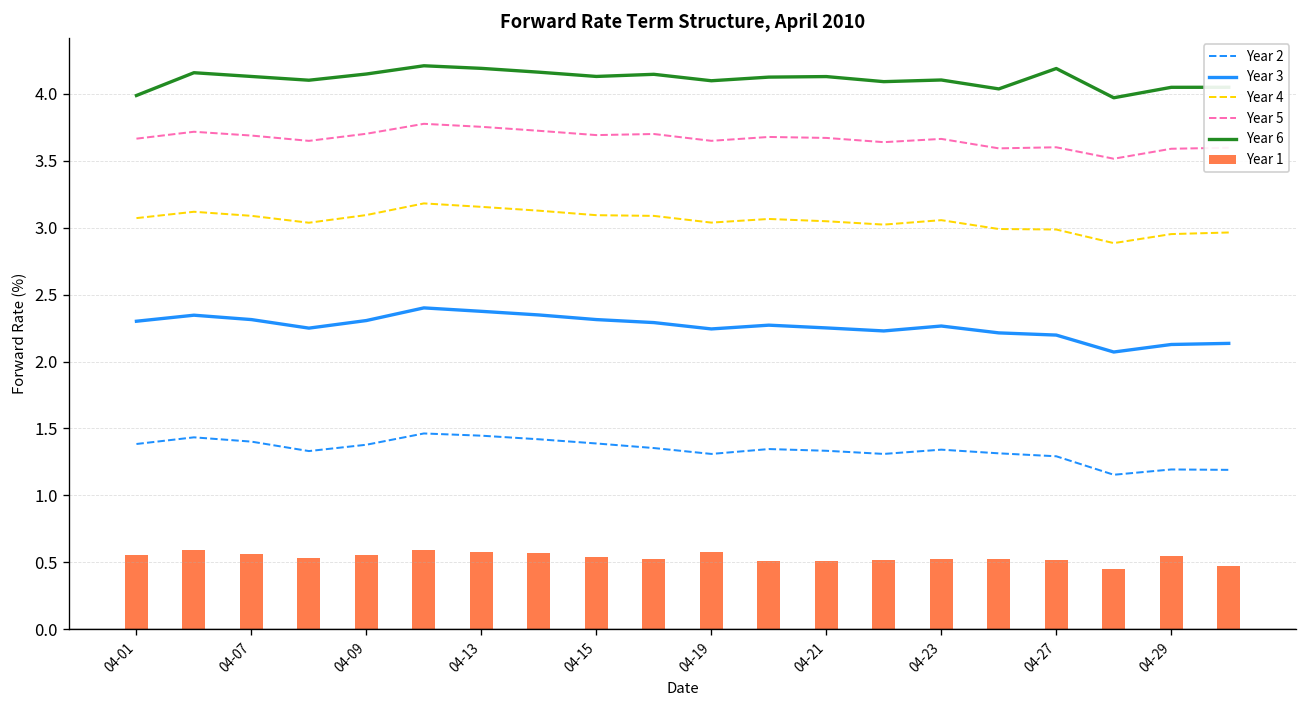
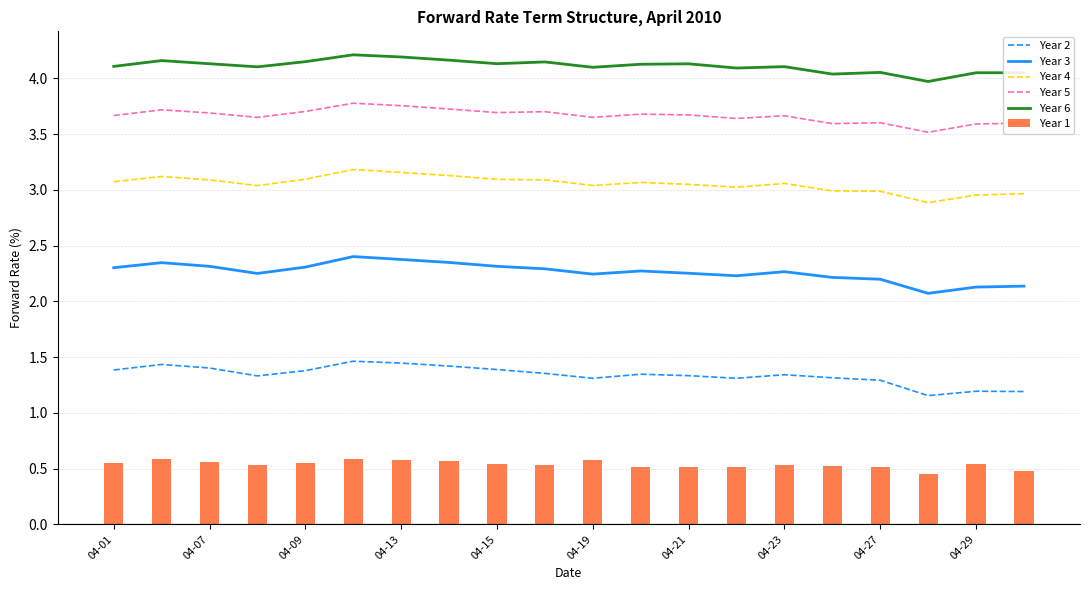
  {
    "Year 1": {
      "04-01": 0.55,
      "04-07": 0.56,
      "04-09": 0.55,
      "04-13": 0.58,
      "04-15": 0.54,
      "04-19": 0.58,
      "04-21": 0.51,
      "04-23": 0.53,
      "04-27": 0.51,
      "04-29": 0.54
    },
    "Year 4": {
      "04-01": 3.07,
      "04-07": 3.09,
      "04-09": 3.09,
      "04-13": 3.16,
      "04-15": 3.09,
      "04-19": 3.04,
      "04-21": 3.05,
      "04-23": 3.06,
      "04-27": 2.99,
      "04-29": 2.95
    },
    "Year 5": {
      "04-01": 3.67,
      "04-07": 3.69,
      "04-09": 3.70,
      "04-13": 3.75,
      "04-15": 3.69,
      "04-19": 3.65,
      "04-21": 3.67,
      "04-23": 3.66,
      "04-27": 3.60,
      "04-29": 3.59
    },
    "Year 6": {
-     "04-01": 3.99,
+     "04-01": 4.11,
      "04-07": 4.13,
      "04-09": 4.15,
      "04-13": 4.19,
      "04-15": 4.13,
      "04-19": 4.10,
      "04-21": 4.13,
      "04-23": 4.10,
-     "04-27": 4.19,
+     "04-27": 4.05,
      "04-29": 4.05
    }
  }
